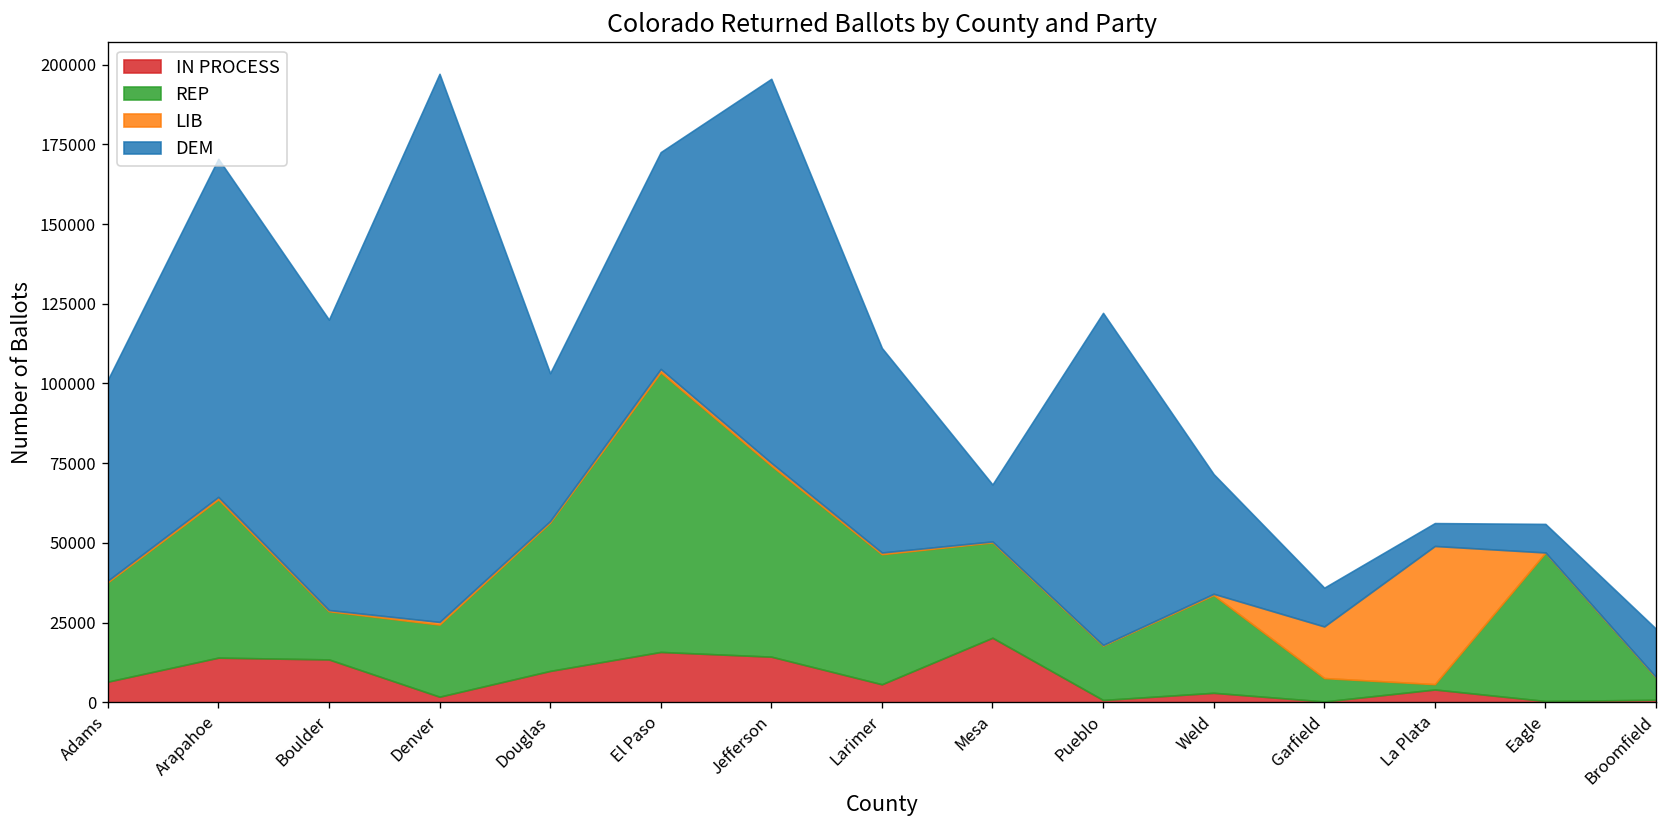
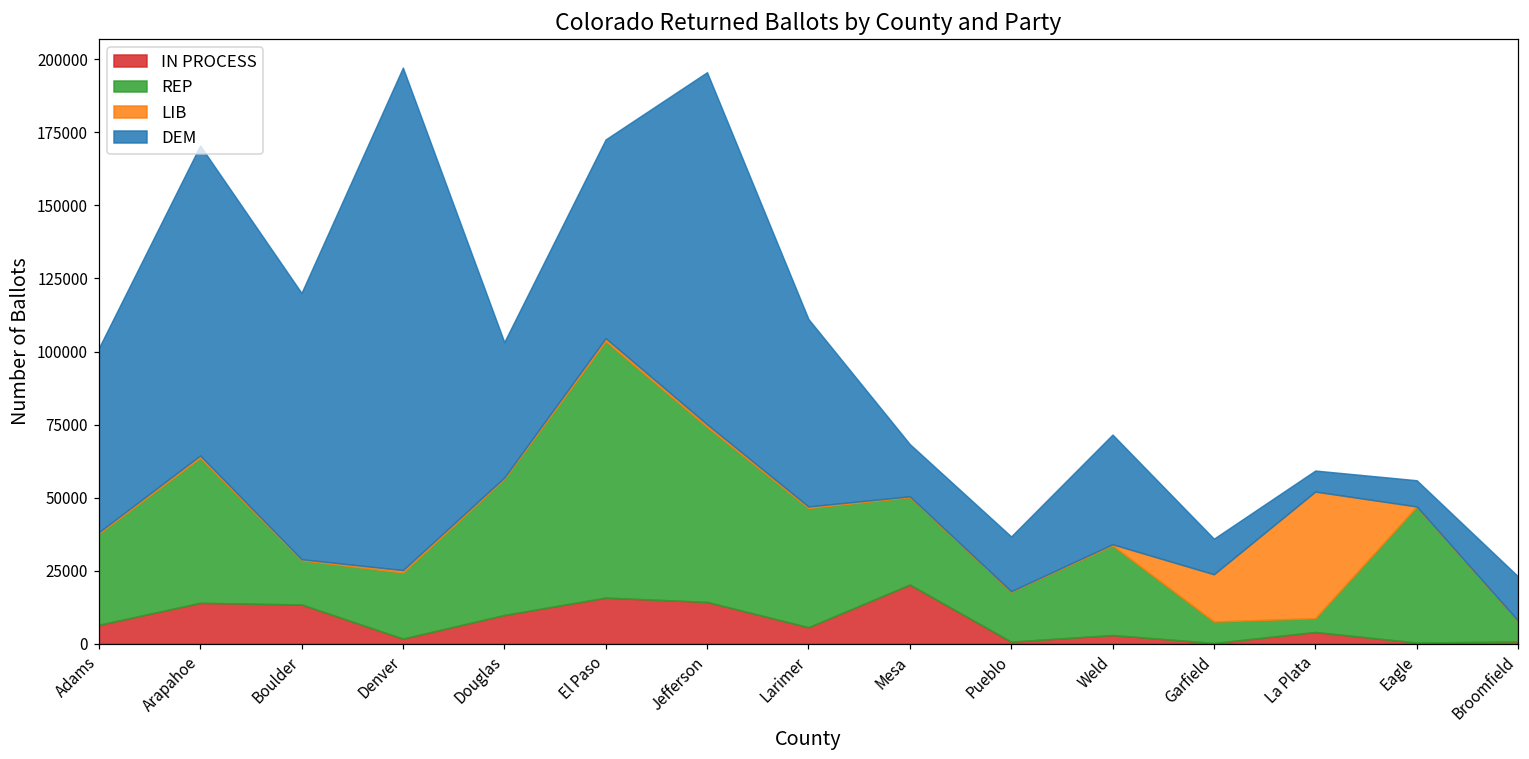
  {
    "IN PROCESS": {
      "Adams": 6000,
      "Arapahoe": 14000,
      "Boulder": 13000,
      "Denver": 2000,
      "Douglas": 10000,
      "El Paso": 16000,
      "Jefferson": 14000,
      "Larimer": 6000,
      "Mesa": 20000,
      "Weld": 3000,
      "La Plata": 4000
    },
    "REP": {
      "El Paso": 88000,
      "Garfield": 7000,
-     "La Plata": 2000
+     "La Plata": 5000
    },
    "LIB": {
      "El Paso": 1000,
      "Garfield": 16000,
      "La Plata": 43000
    },
    "DEM": {
      "Adams": 63000,
      "Boulder": 91000,
      "Denver": 172000,
      "Douglas": 46000,
      "El Paso": 68000,
      "Jefferson": 120000,
      "Larimer": 64000,
      "Mesa": 18000,
-     "Pueblo": 104000,
+     "Pueblo": 19000,
      "Weld": 38000,
      "Garfield": 12000,
      "La Plata": 7000,
      "Eagle": 9000,
      "Broomfield": 15000
    }
  }
